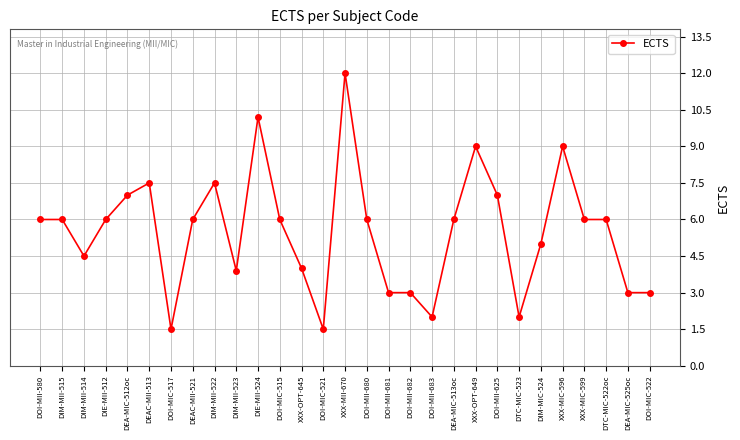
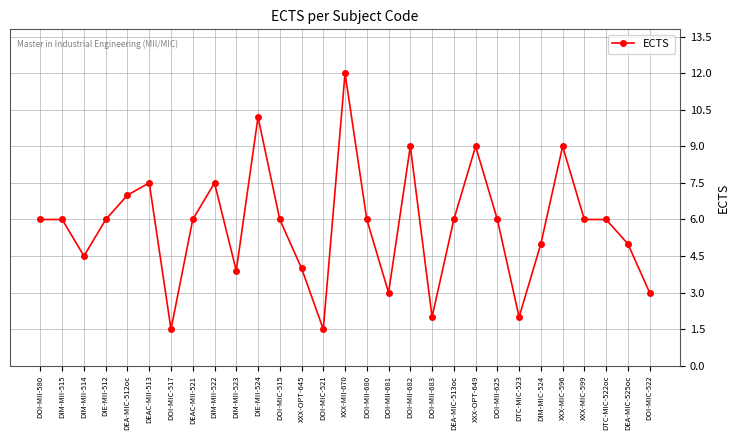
  {
    "DOI-MII-580": 6,
    "DIM-MII-515": 6,
    "DIM-MII-514": 4.5,
    "DIE-MII-512": 6,
    "DEA-MIC-512oc": 7,
    "DEAC-MII-513": 7.5,
    "DOI-MIC-517": 1.5,
    "DEAC-MII-521": 6,
    "DIM-MII-522": 7.5,
    "DIM-MII-523": 4,
    "DIE-MII-524": 10.2,
    "DOI-MIC-515": 6,
    "XXX-OPT-645": 4,
    "DOI-MIC-521": 1.5,
    "XXX-MII-670": 12,
    "DOI-MII-680": 6,
    "DOI-MII-681": 3,
-   "DOI-MII-682": 3,
+   "DOI-MII-682": 9,
    "DOI-MII-683": 2,
    "DEA-MIC-513oc": 6,
    "XXX-OPT-649": 9,
-   "DOI-MII-625": 7,
+   "DOI-MII-625": 6,
    "DTC-MIC-523": 2,
    "DIM-MIC-524": 5,
    "XXX-MIC-596": 9,
    "XXX-MIC-599": 6,
    "DTC-MIC-522oc": 6,
-   "DEA-MIC-525oc": 3,
+   "DEA-MIC-525oc": 5,
    "DOI-MIC-522": 3
  }
